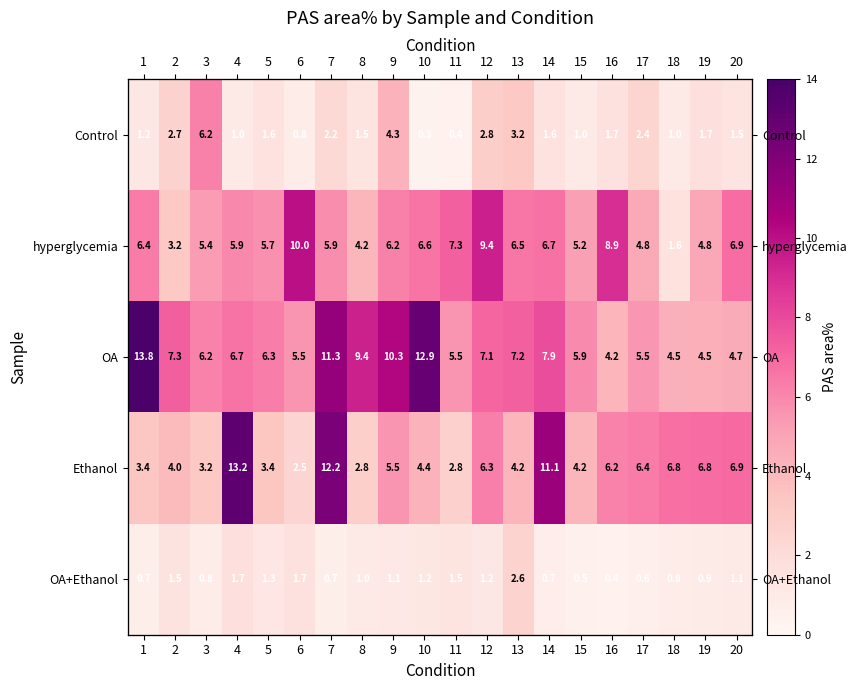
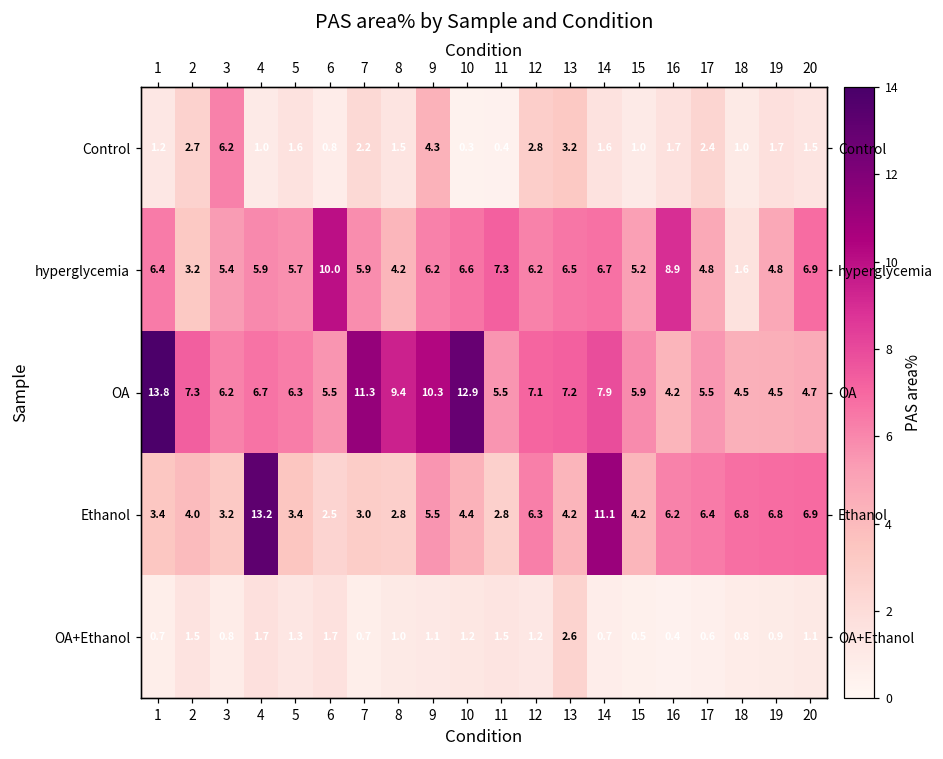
  {
    "Control": {
      "2": 2.7,
      "3": 6.2,
      "9": 4.3,
      "12": 2.8,
      "13": 3.2
    },
    "hyperglycemia": {
      "1": 6.4,
      "2": 3.2,
      "3": 5.4,
      "4": 5.9,
      "5": 5.7,
      "6": 10.0,
      "7": 5.9,
      "8": 4.2,
      "9": 6.2,
      "10": 6.6,
      "11": 7.3,
-     "12": 9.4,
+     "12": 6.2,
      "13": 6.5,
      "14": 6.7,
      "15": 5.2,
      "16": 8.9,
      "17": 4.8,
      "19": 4.8,
      "20": 6.9
    },
    "OA": {
      "1": 13.8,
      "2": 7.3,
      "3": 6.2,
      "4": 6.7,
      "5": 6.3,
      "6": 5.5,
      "7": 11.3,
      "8": 9.4,
      "9": 10.3,
      "10": 12.9,
      "11": 5.5,
      "12": 7.1,
      "13": 7.2,
      "14": 7.9,
      "15": 5.9,
      "16": 4.2,
      "17": 5.5,
      "18": 4.5,
      "19": 4.5,
      "20": 4.7
    },
    "Ethanol": {
      "1": 3.4,
      "2": 4.0,
      "3": 3.2,
      "4": 13.2,
      "5": 3.4,
-     "7": 12.2,
+     "7": 3.0,
      "8": 2.8,
      "9": 5.5,
      "10": 4.4,
      "11": 2.8,
      "12": 6.3,
      "13": 4.2,
      "14": 11.1,
      "15": 4.2,
      "16": 6.2,
      "17": 6.4,
      "18": 6.8,
      "19": 6.8,
      "20": 6.9
    },
    "OA+Ethanol": {
      "13": 2.6
    }
  }
